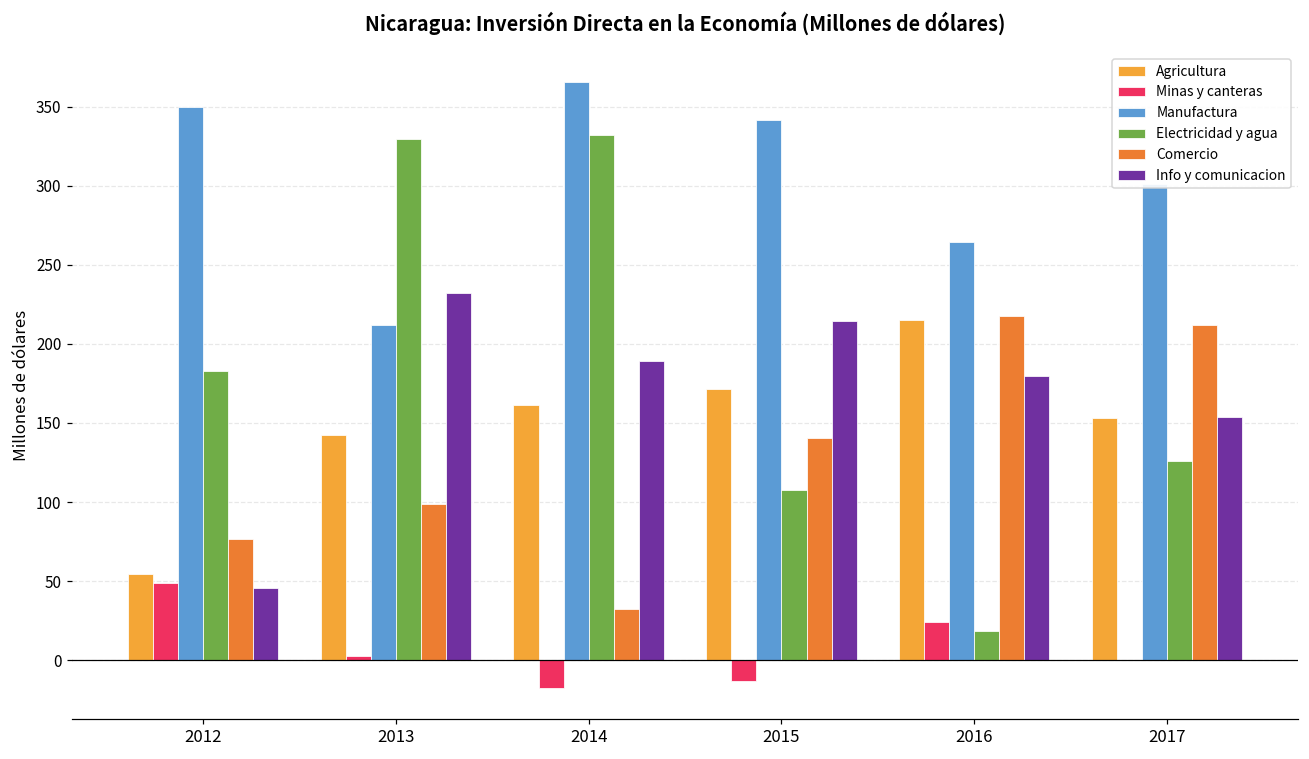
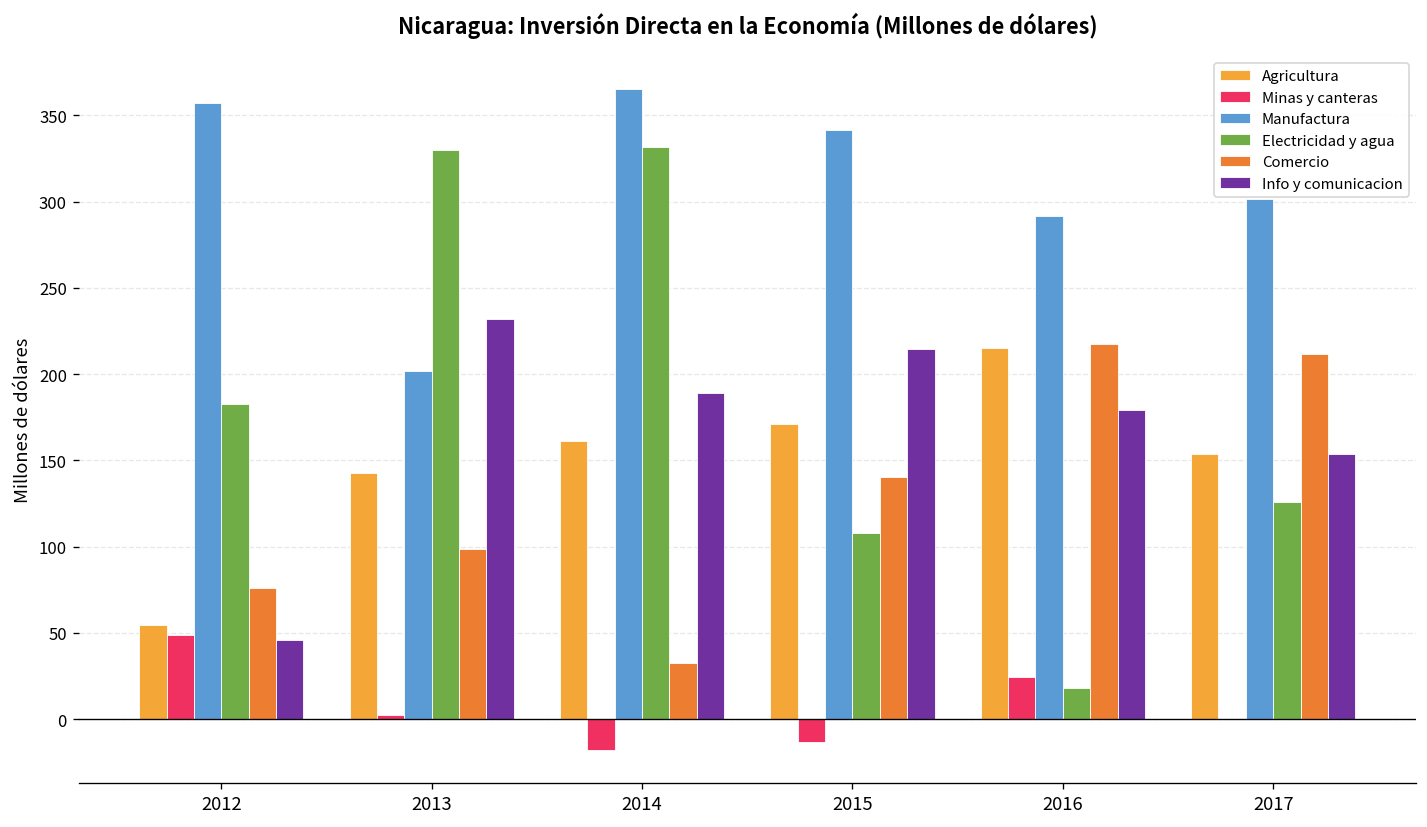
  {
    "Minas y canteras": {
      "2012": 49,
      "2013": 2,
      "2014": -18,
      "2015": -13,
      "2016": 24
    },
    "Manufactura": {
-     "2012": 350,
-     "2013": 212,
+     "2012": 357,
+     "2013": 202,
      "2014": 365,
      "2015": 342,
-     "2016": 264
+     "2016": 292
    },
    "Electricidad y agua": {
      "2012": 183,
      "2013": 330,
      "2014": 332,
      "2015": 108,
      "2016": 18,
      "2017": 126
    },
    "Info y comunicacion": {
      "2012": 46,
      "2013": 232,
      "2014": 189,
      "2015": 215,
      "2016": 179,
      "2017": 154
    }
  }
